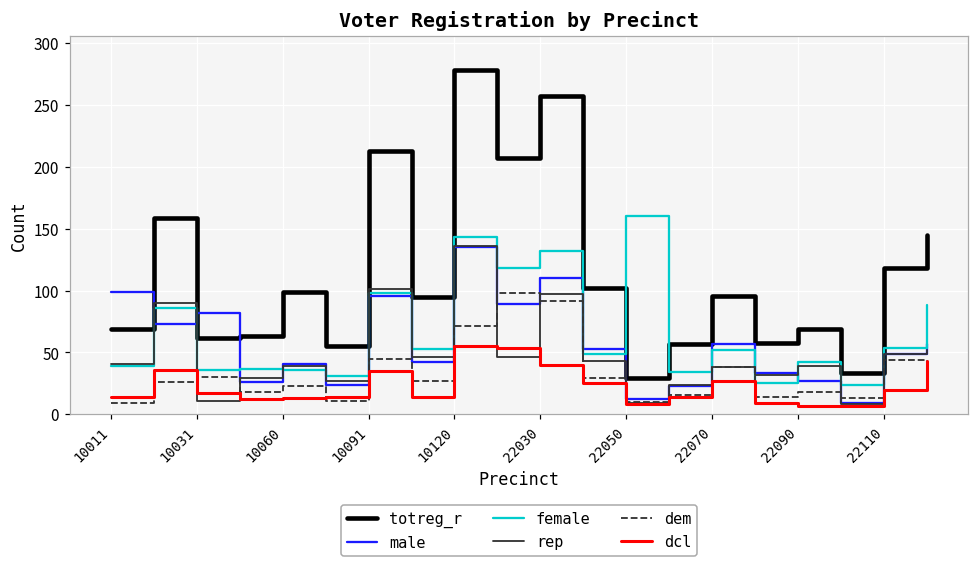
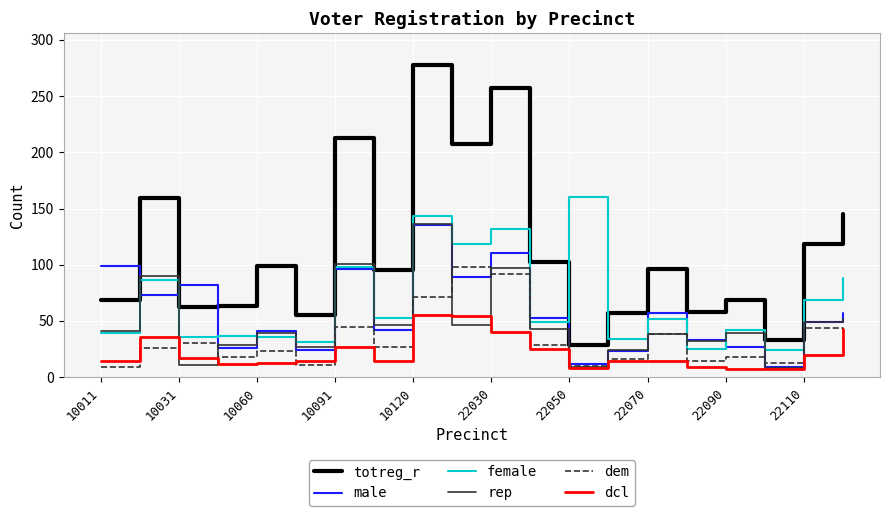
  {
    "totreg_r": {
      "10011": 69,
      "10031": 62,
      "10060": 99,
      "10091": 213,
      "10120": 278,
      "22030": 257,
      "22050": 29,
      "22070": 96,
      "22090": 69,
      "22110": 118
    },
    "male": {
      "10011": 99,
      "10031": 82,
      "22030": 110,
      "22070": 57,
      "22090": 27
    },
    "female": {
      "10031": 36,
      "10060": 36,
      "10120": 143,
      "22030": 132,
      "22050": 160,
      "22070": 52,
      "22090": 42,
-     "22110": 54
+     "22110": 69
    },
    "dcl": {
      "10011": 14,
      "10031": 17,
      "10060": 13,
-     "10091": 35,
+     "10091": 27,
      "10120": 55,
      "22030": 40,
-     "22070": 27,
+     "22070": 14,
      "22090": 7,
      "22110": 20
    }
  }
